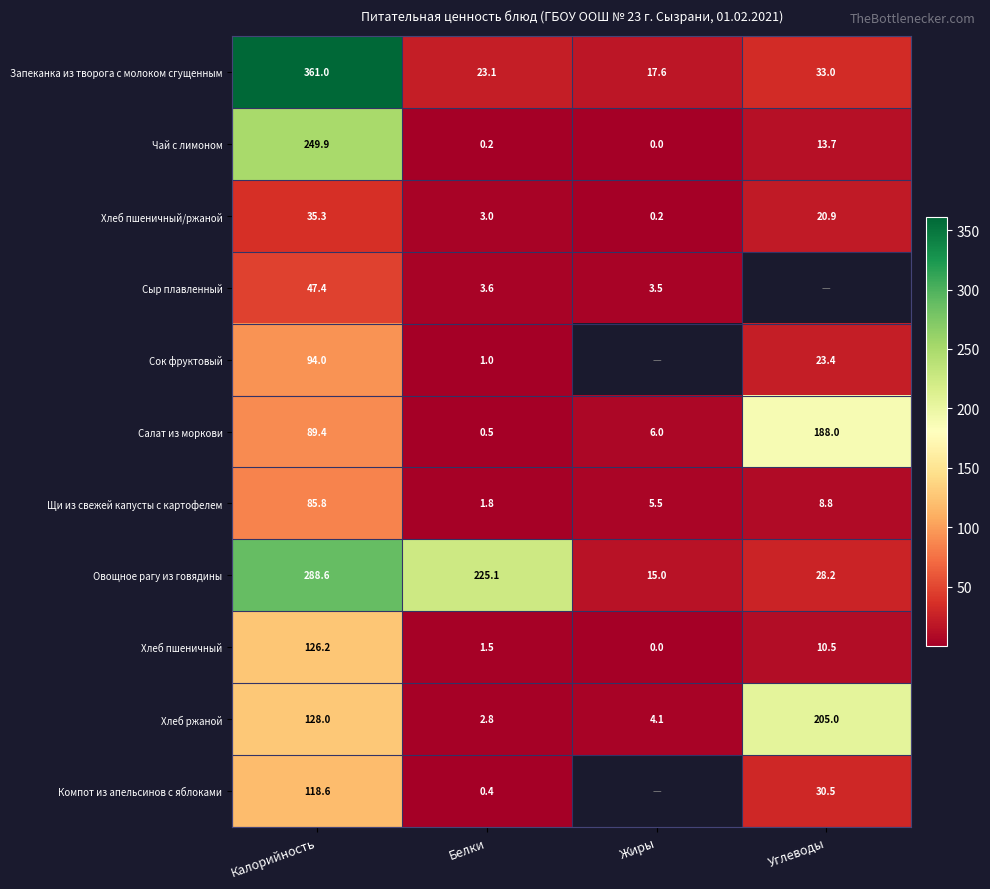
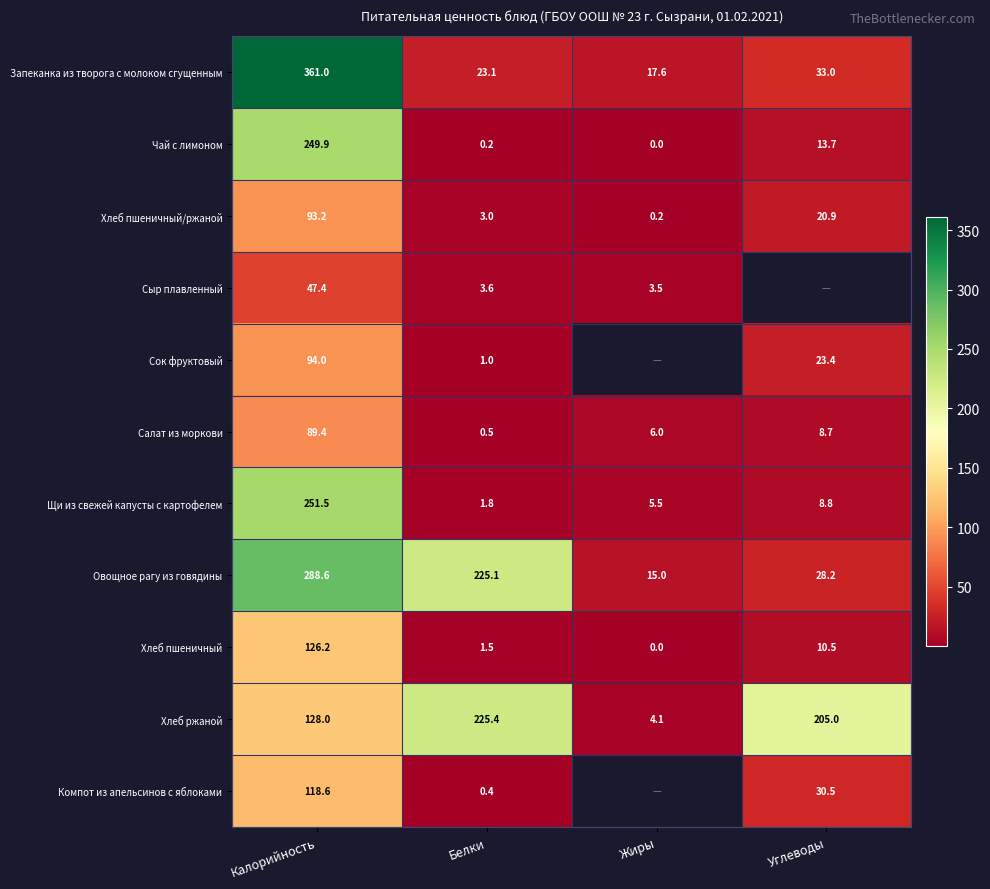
  {
    "Запеканка из творога с молоком сгущенным": {
      "Калорийность": 361.0,
      "Белки": 23.1,
      "Жиры": 17.6,
      "Углеводы": 33.0
    },
    "Чай с лимоном": {
      "Калорийность": 249.9,
      "Белки": 0.2,
      "Жиры": 0.0,
      "Углеводы": 13.7
    },
    "Хлеб пшеничный/ржаной": {
-     "Калорийность": 35.3,
+     "Калорийность": 93.2,
      "Белки": 3.0,
      "Жиры": 0.2,
      "Углеводы": 20.9
    },
    "Сыр плавленный": {
      "Калорийность": 47.4,
      "Белки": 3.6,
      "Жиры": 3.5
    },
    "Сок фруктовый": {
      "Калорийность": 94.0,
      "Белки": 1.0,
      "Углеводы": 23.4
    },
    "Салат из моркови": {
      "Калорийность": 89.4,
      "Белки": 0.5,
      "Жиры": 6.0,
-     "Углеводы": 188.0
+     "Углеводы": 8.7
    },
    "Щи из свежей капусты с картофелем": {
-     "Калорийность": 85.8,
+     "Калорийность": 251.5,
      "Белки": 1.8,
      "Жиры": 5.5,
      "Углеводы": 8.8
    },
    "Овощное рагу из говядины": {
      "Калорийность": 288.6,
      "Белки": 225.1,
      "Жиры": 15.0,
      "Углеводы": 28.2
    },
    "Хлеб пшеничный": {
      "Калорийность": 126.2,
      "Белки": 1.5,
      "Жиры": 0.0,
      "Углеводы": 10.5
    },
    "Хлеб ржаной": {
      "Калорийность": 128.0,
-     "Белки": 2.8,
+     "Белки": 225.4,
      "Жиры": 4.1,
      "Углеводы": 205.0
    },
    "Компот из апельсинов с яблоками": {
      "Калорийность": 118.6,
      "Белки": 0.4,
      "Углеводы": 30.5
    }
  }
